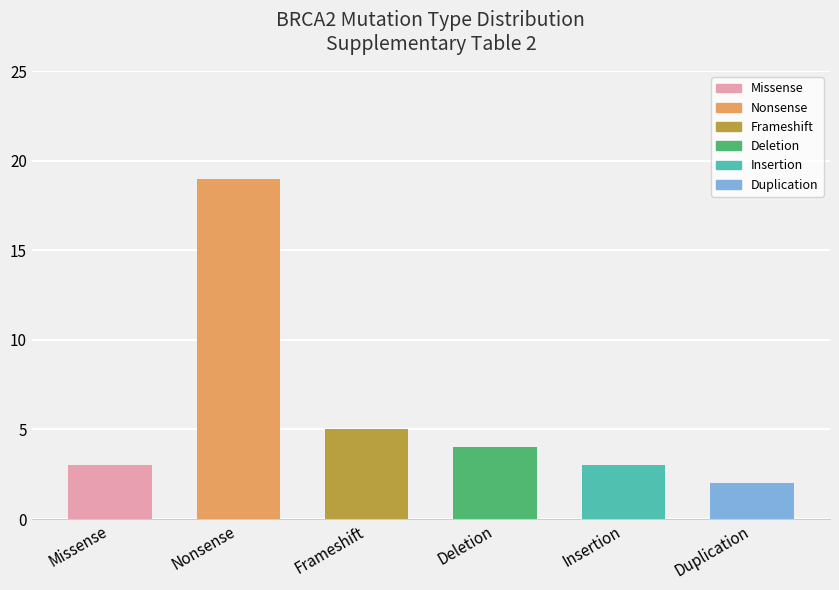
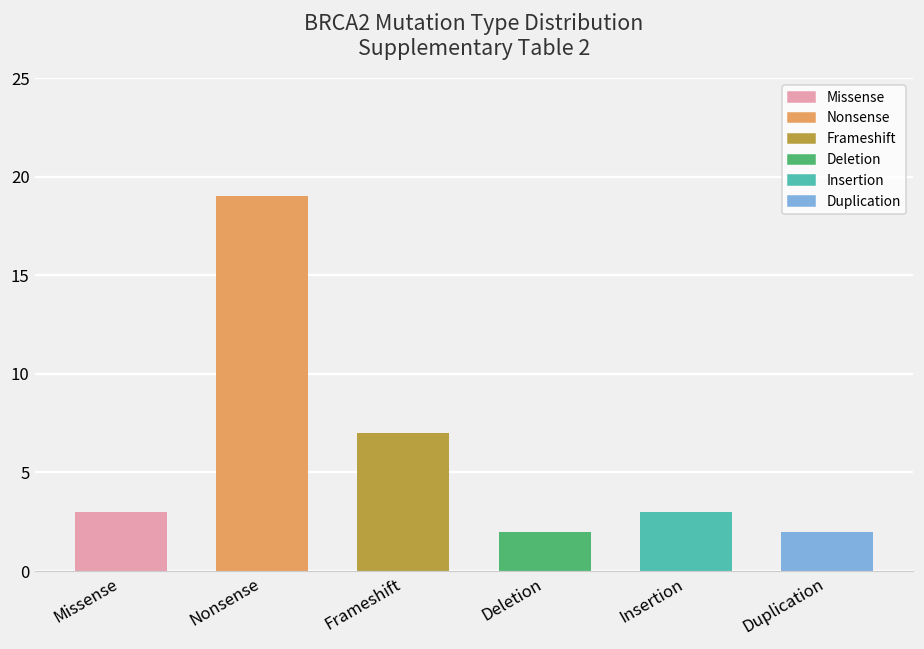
  {
    "Missense": 3,
    "Nonsense": 19,
-   "Frameshift": 5,
-   "Deletion": 4,
+   "Frameshift": 7,
+   "Deletion": 2,
    "Insertion": 3,
    "Duplication": 2
  }
